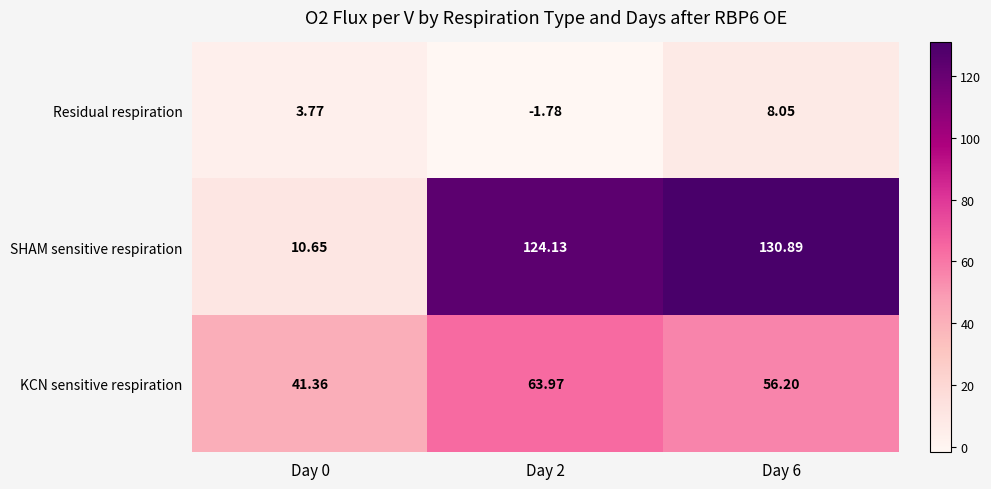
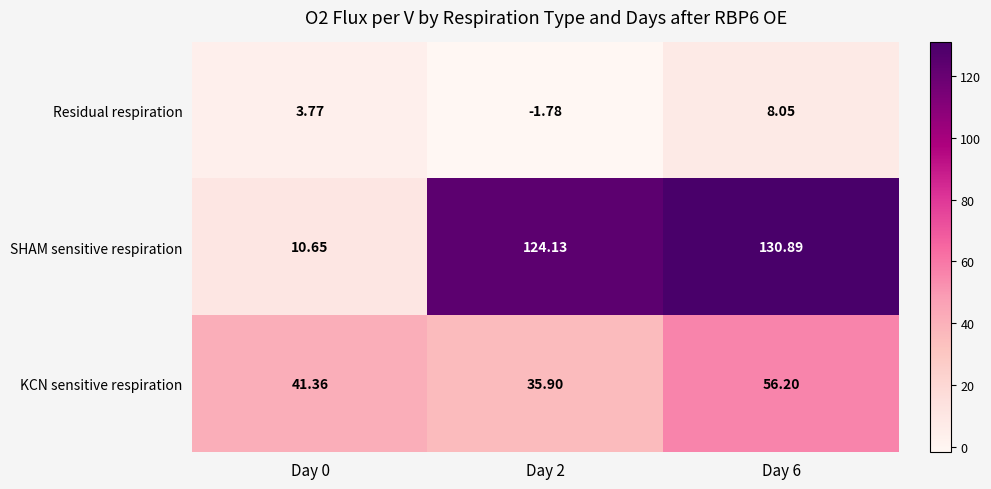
  {
    "Residual respiration": {
      "Day 0": 3.77,
      "Day 2": -1.78,
      "Day 6": 8.05
    },
    "SHAM sensitive respiration": {
      "Day 0": 10.65,
      "Day 2": 124.13,
      "Day 6": 130.89
    },
    "KCN sensitive respiration": {
      "Day 0": 41.36,
-     "Day 2": 63.97,
+     "Day 2": 35.90,
      "Day 6": 56.20
    }
  }
